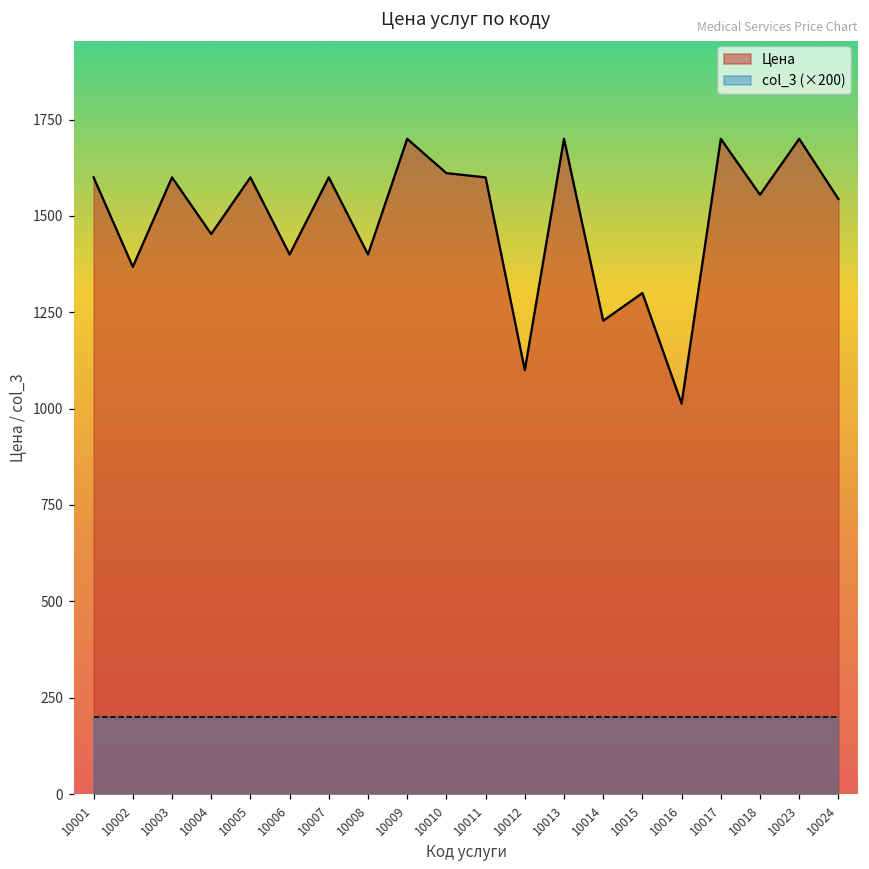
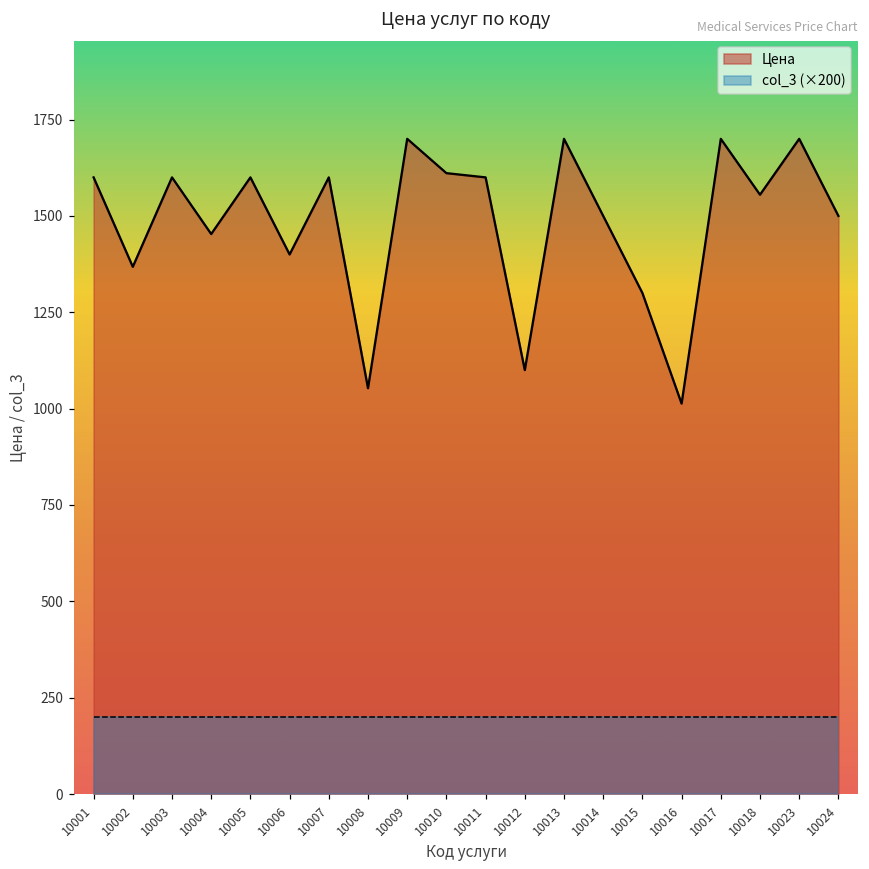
  {
    "Цена": {
      "10001": 1600,
      "10002": 1370,
      "10003": 1600,
      "10004": 1450,
      "10005": 1600,
      "10006": 1400,
      "10007": 1600,
-     "10008": 1400,
+     "10008": 1050,
      "10009": 1700,
      "10010": 1610,
      "10011": 1600,
      "10012": 1100,
      "10013": 1700,
-     "10014": 1230,
+     "10014": 1500,
      "10015": 1300,
      "10016": 1010,
      "10017": 1700,
      "10018": 1560,
      "10023": 1700,
-     "10024": 1540
+     "10024": 1500
    },
    "col_3 (×200)": {
      "10001": 200,
      "10002": 200,
      "10003": 200,
      "10004": 200,
      "10005": 200,
      "10006": 200,
      "10007": 200,
      "10008": 200,
      "10009": 200,
      "10010": 200,
      "10011": 200,
      "10012": 200,
      "10013": 200,
      "10014": 200,
      "10015": 200,
      "10016": 200,
      "10017": 200,
      "10018": 200,
      "10023": 200,
      "10024": 200
    }
  }
